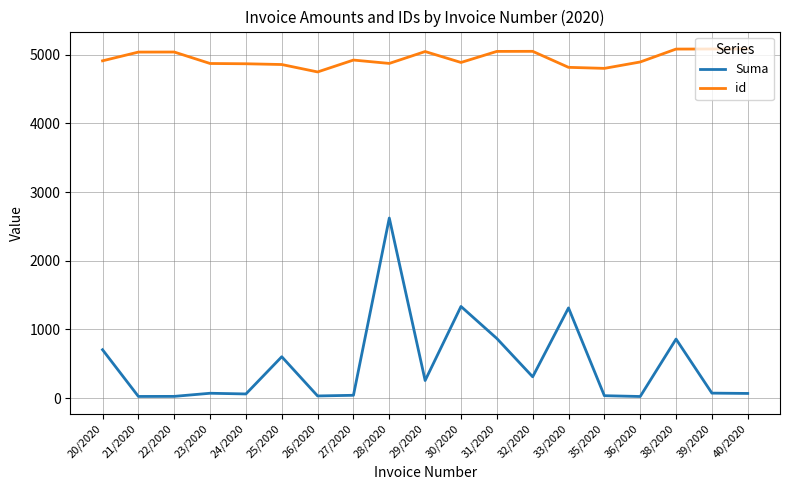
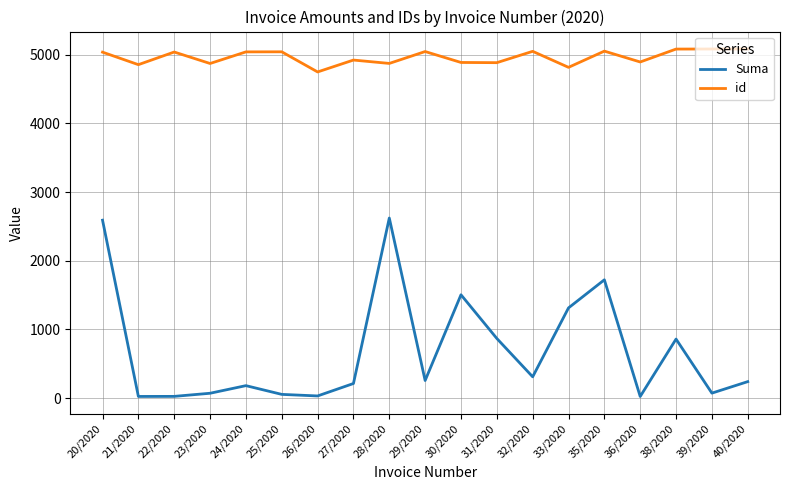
  {
    "Suma": {
-     "20/2020": 700,
+     "20/2020": 2600,
      "21/2020": 0,
      "22/2020": 0,
      "23/2020": 100,
-     "24/2020": 100,
-     "25/2020": 600,
+     "24/2020": 200,
+     "25/2020": 100,
      "26/2020": 0,
-     "27/2020": 0,
+     "27/2020": 200,
      "28/2020": 2600,
      "29/2020": 300,
-     "30/2020": 1300,
+     "30/2020": 1500,
      "31/2020": 900,
      "32/2020": 300,
      "33/2020": 1300,
-     "35/2020": 0,
+     "35/2020": 1700,
      "36/2020": 0,
      "38/2020": 900,
      "39/2020": 100,
-     "40/2020": 100
+     "40/2020": 200
    },
    "id": {
-     "20/2020": 4900,
-     "21/2020": 5000,
+     "20/2020": 5000,
+     "21/2020": 4900,
      "22/2020": 5000,
      "23/2020": 4900,
-     "24/2020": 4900,
-     "25/2020": 4900,
+     "24/2020": 5000,
+     "25/2020": 5000,
      "26/2020": 4700,
      "27/2020": 4900,
      "28/2020": 4900,
      "29/2020": 5000,
      "30/2020": 4900,
-     "31/2020": 5000,
+     "31/2020": 4900,
      "32/2020": 5000,
      "33/2020": 4800,
-     "35/2020": 4800,
+     "35/2020": 5100,
      "36/2020": 4900,
      "38/2020": 5100
    }
  }
